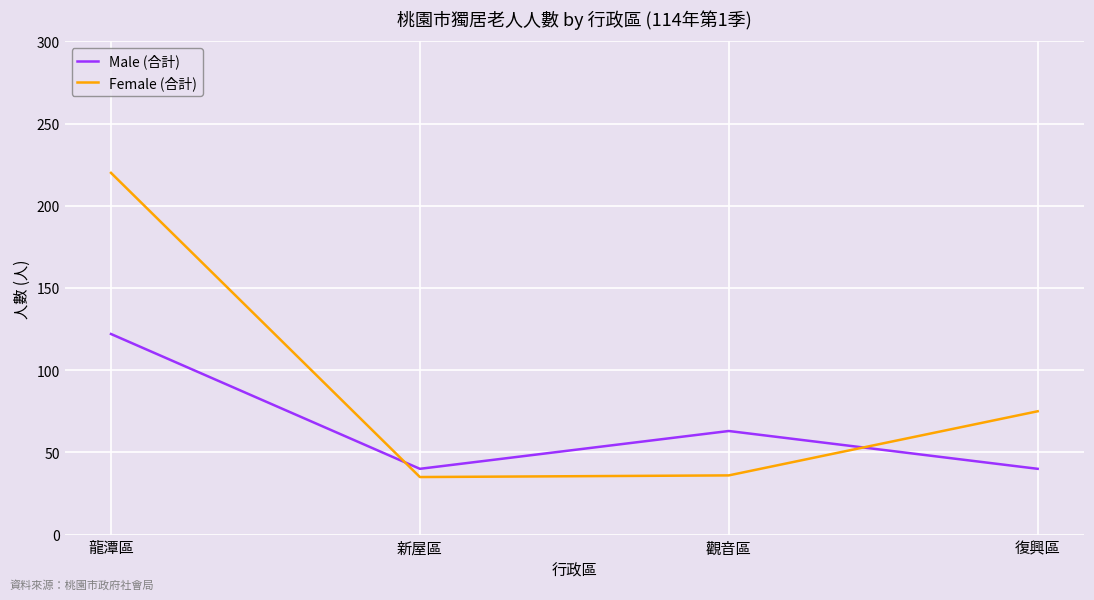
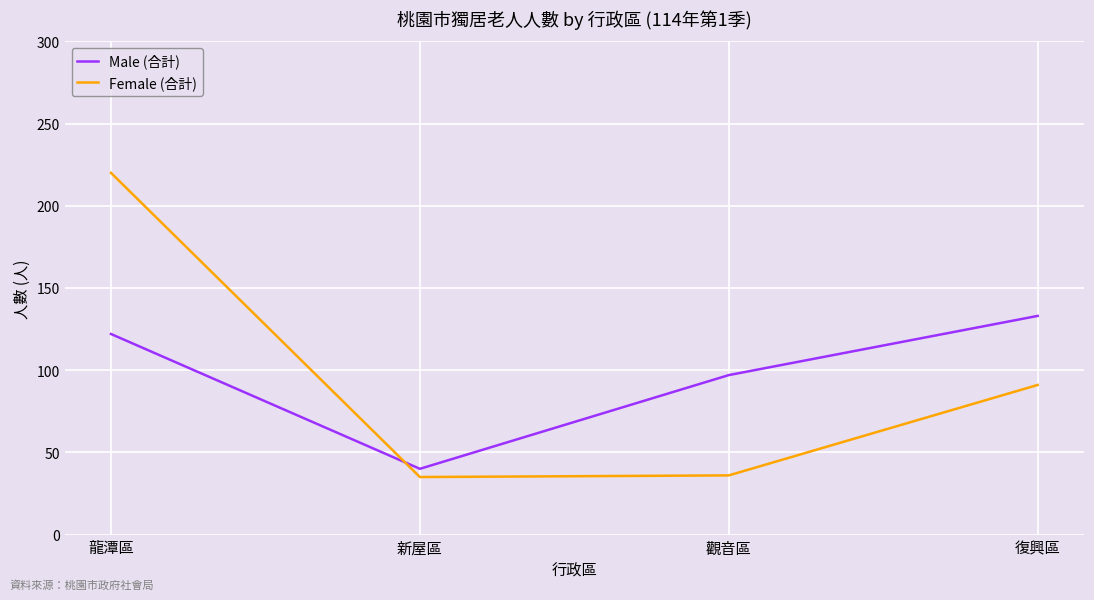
  {
    "Male (合計)": {
      "龍潭區": 122,
      "新屋區": 40,
-     "觀音區": 63,
-     "復興區": 40
+     "觀音區": 97,
+     "復興區": 133
    },
    "Female (合計)": {
      "龍潭區": 220,
      "新屋區": 35,
      "觀音區": 36,
-     "復興區": 75
+     "復興區": 91
    }
  }
